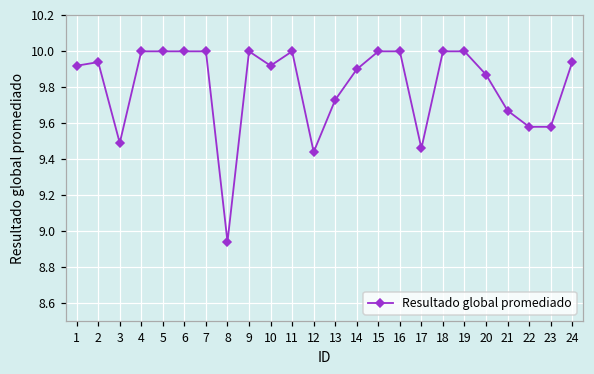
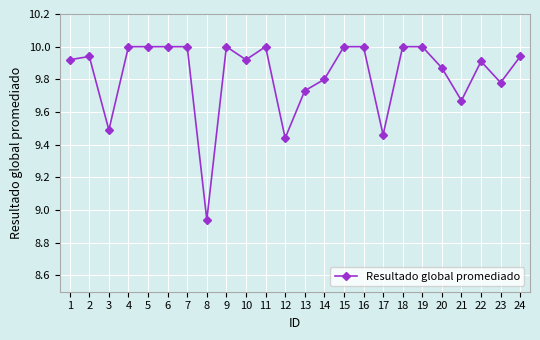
  {
    "1": 9.92,
    "2": 9.94,
    "3": 9.49,
    "4": 10.00,
    "5": 10.00,
    "6": 10.00,
    "7": 10.00,
    "8": 8.94,
    "9": 10.00,
    "10": 9.92,
    "11": 10.00,
    "12": 9.44,
    "13": 9.73,
-   "14": 9.9,
+   "14": 9.8,
    "15": 10.00,
    "16": 10.00,
    "17": 9.46,
    "18": 10.00,
    "19": 10.00,
    "20": 9.87,
    "21": 9.67,
-   "22": 9.58,
-   "23": 9.58,
+   "22": 9.91,
+   "23": 9.78,
    "24": 9.94
  }
